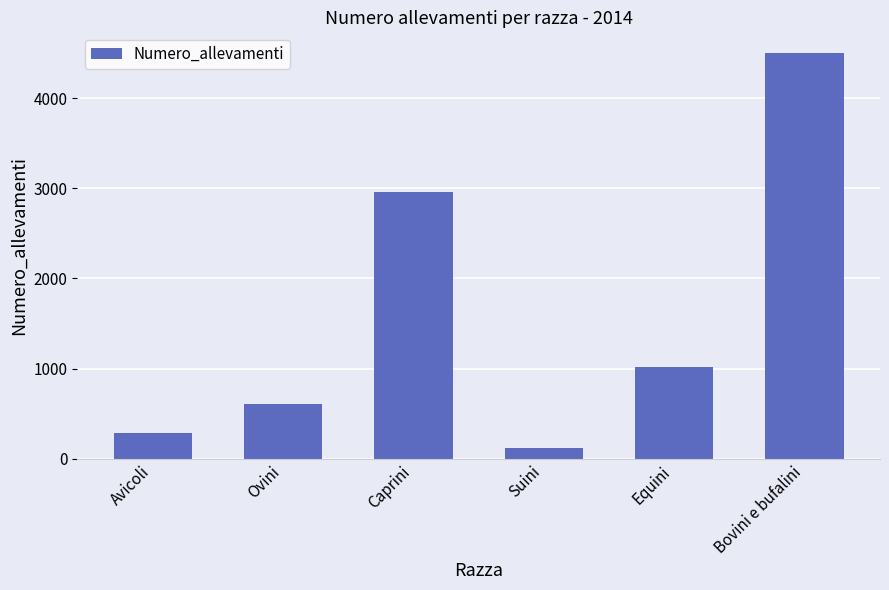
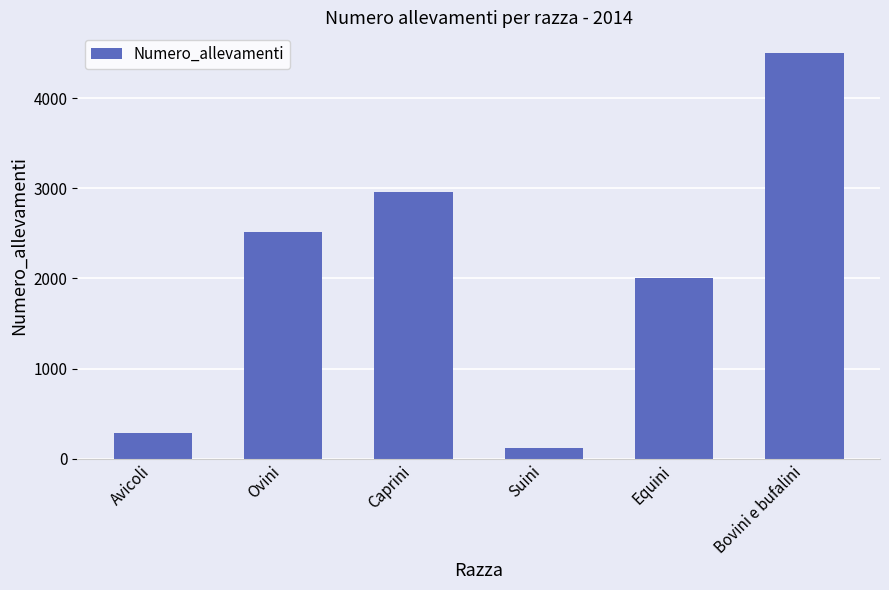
  {
    "Avicoli": 300,
-   "Ovini": 600,
+   "Ovini": 2500,
    "Caprini": 3000,
    "Suini": 100,
-   "Equini": 1000,
+   "Equini": 2000,
    "Bovini e bufalini": 4500
  }
